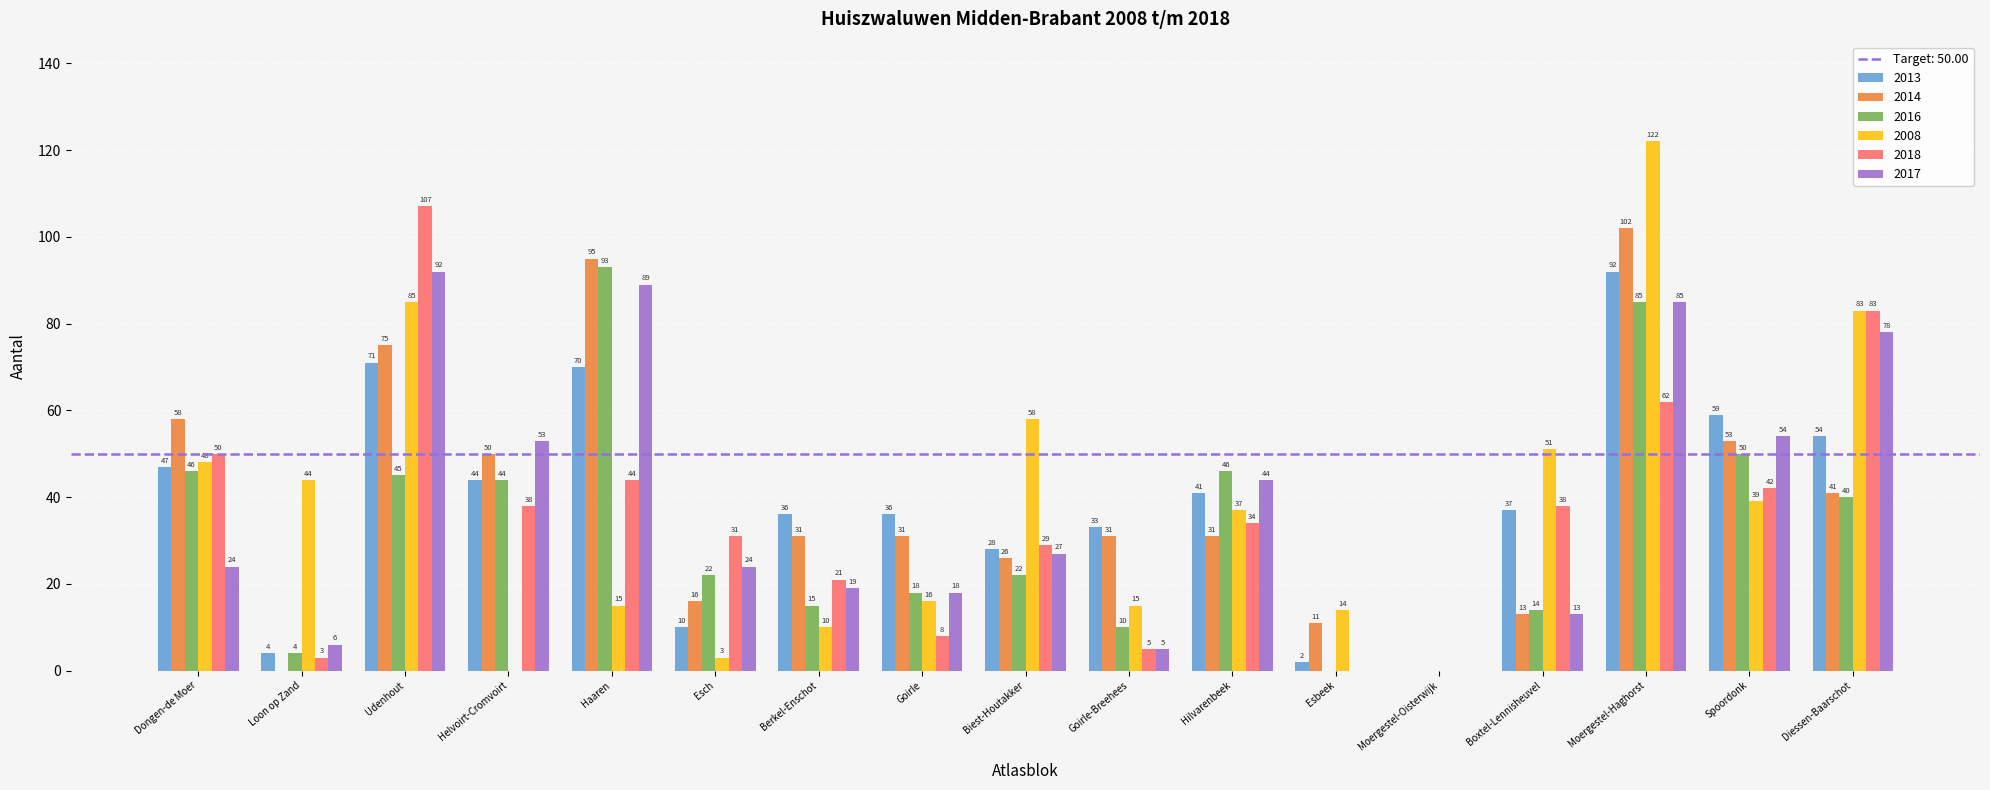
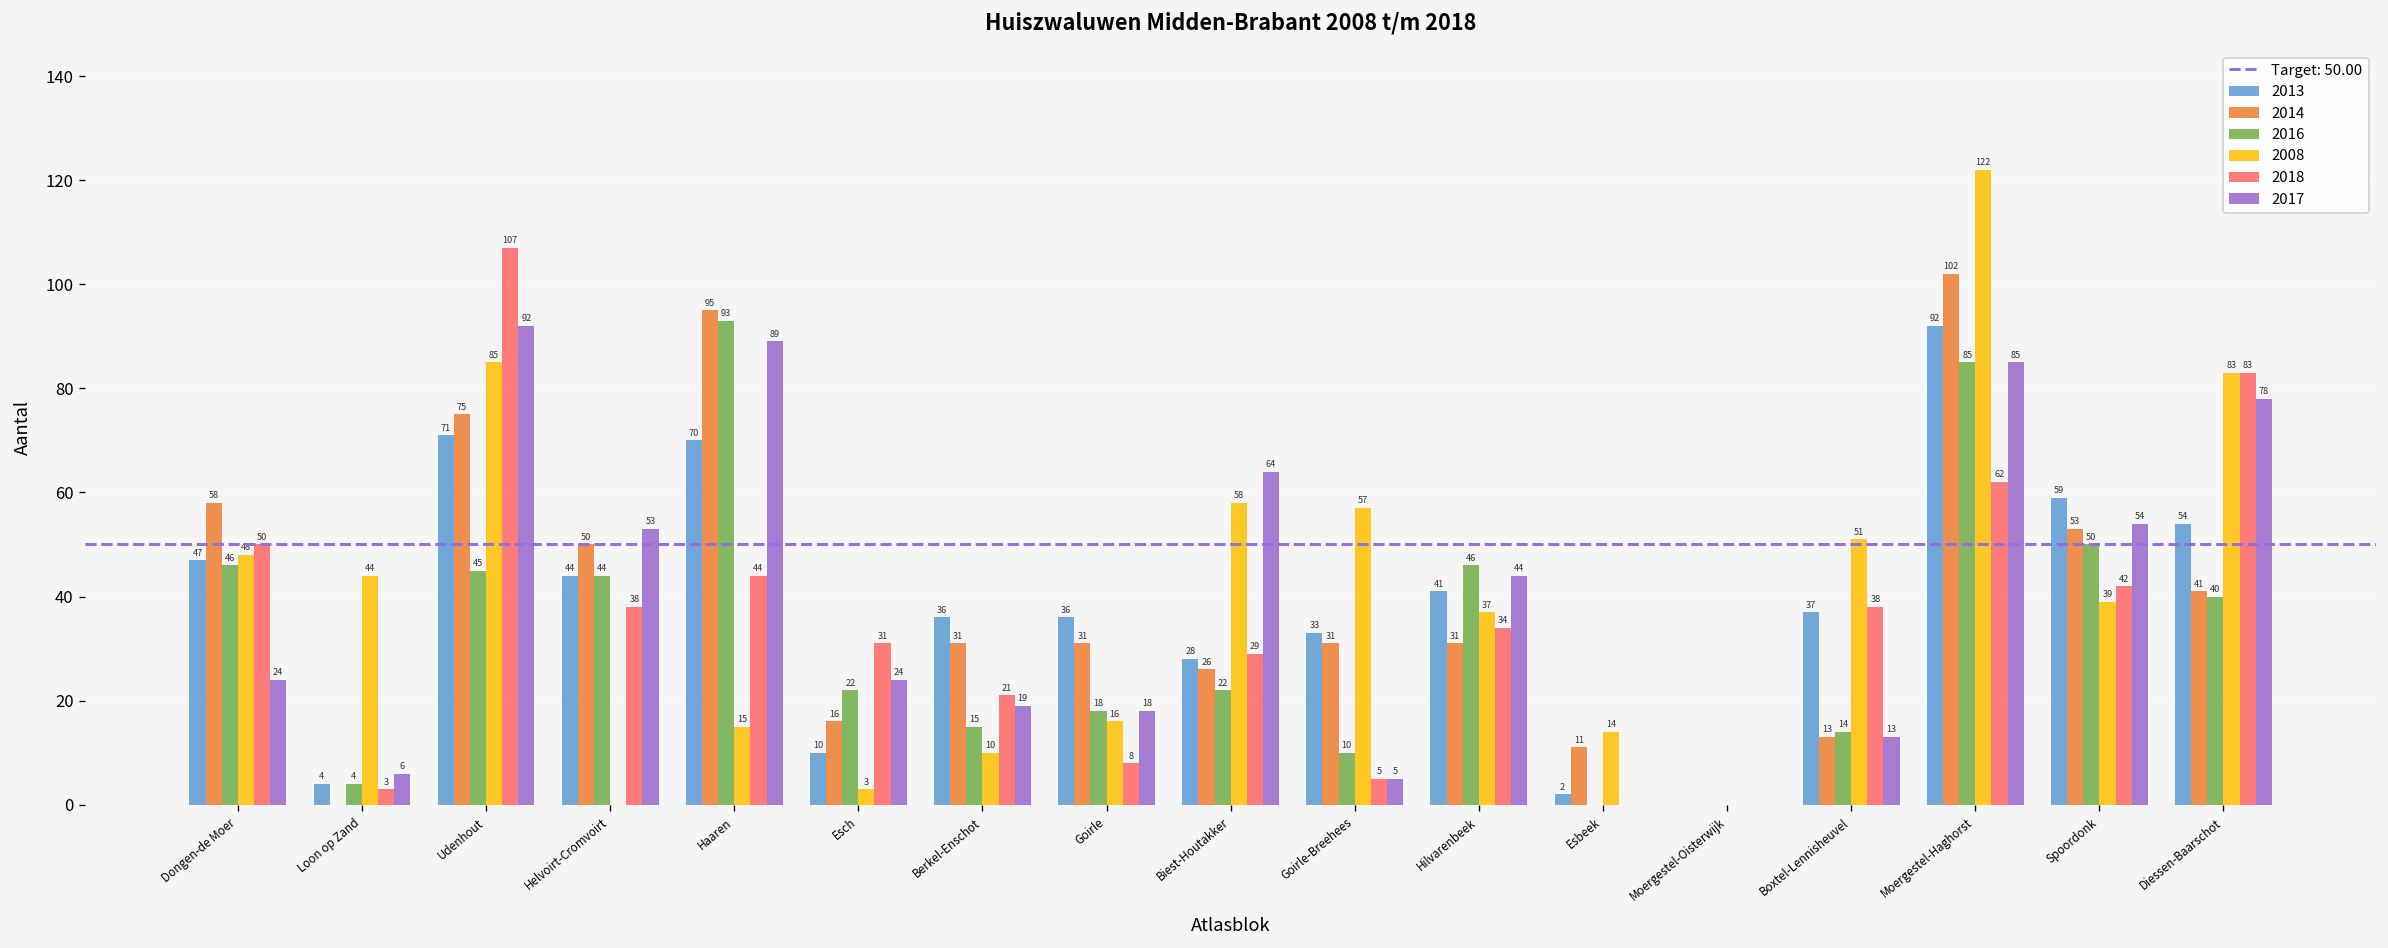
  {
    "2013": {
      "Dongen-de Moer": 47,
      "Loon op Zand": 4,
      "Udenhout": 71,
      "Helvoirt-Cromvoirt": 44,
      "Haaren": 70,
      "Esch": 10,
      "Berkel-Enschot": 36,
      "Goirle": 36,
      "Biest-Houtakker": 28,
      "Goirle-Breehees": 33,
      "Hilvarenbeek": 41,
      "Esbeek": 2,
      "Boxtel-Lennisheuvel": 37,
      "Moergestel-Haghorst": 92,
      "Spoordonk": 59,
      "Diessen-Baarschot": 54
    },
    "2014": {
      "Dongen-de Moer": 58,
      "Udenhout": 75,
      "Helvoirt-Cromvoirt": 50,
      "Haaren": 95,
      "Esch": 16,
      "Berkel-Enschot": 31,
      "Goirle": 31,
      "Biest-Houtakker": 26,
      "Goirle-Breehees": 31,
      "Hilvarenbeek": 31,
      "Esbeek": 11,
      "Boxtel-Lennisheuvel": 13,
      "Moergestel-Haghorst": 102,
      "Spoordonk": 53,
      "Diessen-Baarschot": 41
    },
    "2016": {
      "Dongen-de Moer": 46,
      "Loon op Zand": 4,
      "Udenhout": 45,
      "Helvoirt-Cromvoirt": 44,
      "Haaren": 93,
      "Esch": 22,
      "Berkel-Enschot": 15,
      "Goirle": 18,
      "Biest-Houtakker": 22,
      "Goirle-Breehees": 10,
      "Hilvarenbeek": 46,
      "Boxtel-Lennisheuvel": 14,
      "Moergestel-Haghorst": 85,
      "Spoordonk": 50,
      "Diessen-Baarschot": 40
    },
    "2008": {
      "Dongen-de Moer": 48,
      "Loon op Zand": 44,
      "Udenhout": 85,
      "Haaren": 15,
      "Esch": 3,
      "Berkel-Enschot": 10,
      "Goirle": 16,
      "Biest-Houtakker": 58,
-     "Goirle-Breehees": 15,
+     "Goirle-Breehees": 57,
      "Hilvarenbeek": 37,
      "Esbeek": 14,
      "Boxtel-Lennisheuvel": 51,
      "Moergestel-Haghorst": 122,
      "Spoordonk": 39,
      "Diessen-Baarschot": 83
    },
    "2018": {
      "Dongen-de Moer": 50,
      "Loon op Zand": 3,
      "Udenhout": 107,
      "Helvoirt-Cromvoirt": 38,
      "Haaren": 44,
      "Esch": 31,
      "Berkel-Enschot": 21,
      "Goirle": 8,
      "Biest-Houtakker": 29,
      "Goirle-Breehees": 5,
      "Hilvarenbeek": 34,
      "Boxtel-Lennisheuvel": 38,
      "Moergestel-Haghorst": 62,
      "Spoordonk": 42,
      "Diessen-Baarschot": 83
    },
    "2017": {
      "Dongen-de Moer": 24,
      "Loon op Zand": 6,
      "Udenhout": 92,
      "Helvoirt-Cromvoirt": 53,
      "Haaren": 89,
      "Esch": 24,
      "Berkel-Enschot": 19,
      "Goirle": 18,
-     "Biest-Houtakker": 27,
+     "Biest-Houtakker": 64,
      "Goirle-Breehees": 5,
      "Hilvarenbeek": 44,
      "Boxtel-Lennisheuvel": 13,
      "Moergestel-Haghorst": 85,
      "Spoordonk": 54,
      "Diessen-Baarschot": 78
    }
  }
